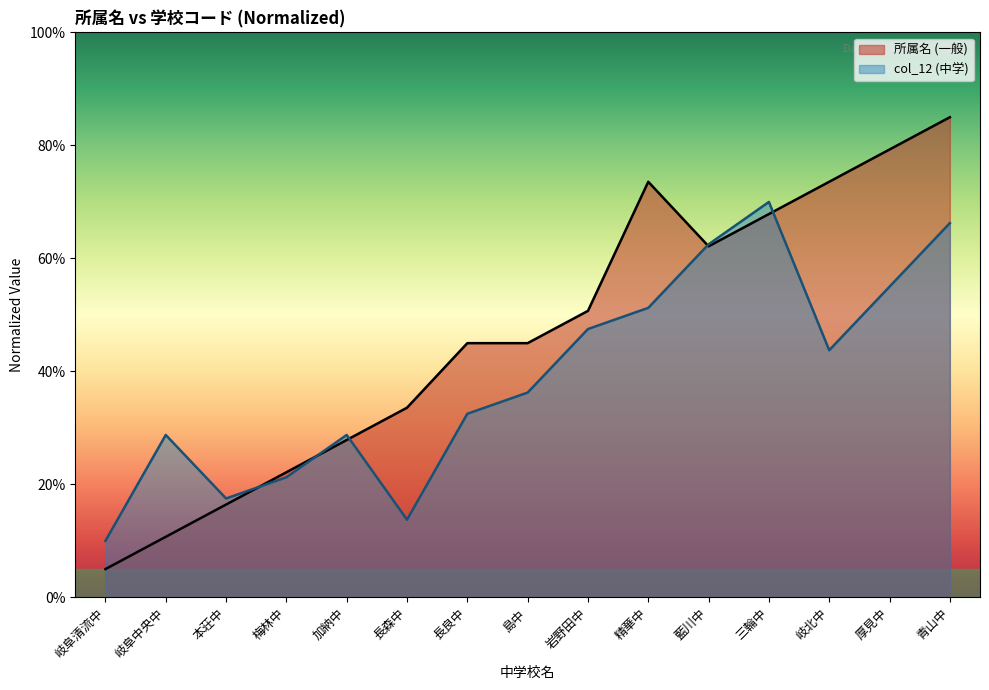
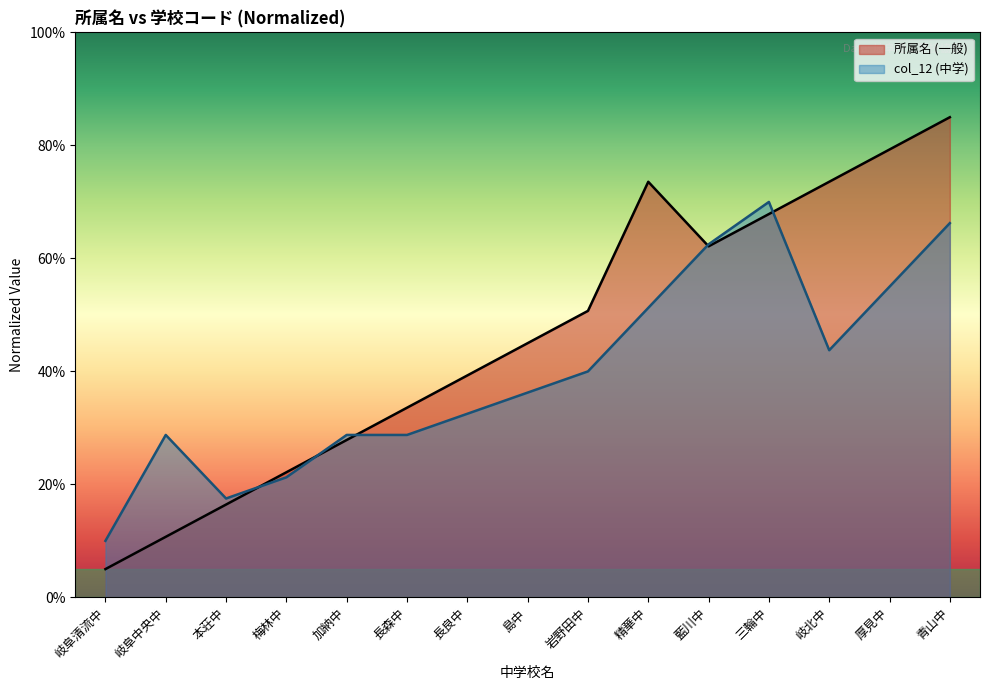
  {
    "所属名 (一般)": {
      "岐阜中央中": "11%",
      "本荘中": "16%",
      "梅林中": "22%",
      "加納中": "28%",
      "長森中": "34%",
-     "長良中": "45%",
+     "長良中": "39%",
      "島中": "45%",
      "岩野田中": "51%",
      "精華中": "74%",
      "三輪中": "68%",
      "岐北中": "74%",
      "厚見中": "79%",
      "青山中": "85%"
    },
    "col_12 (中学)": {
      "岐阜清流中": "10%",
      "岐阜中央中": "29%",
      "本荘中": "18%",
      "梅林中": "21%",
      "加納中": "29%",
-     "長森中": "14%",
+     "長森中": "29%",
      "長良中": "33%",
      "島中": "36%",
-     "岩野田中": "48%",
+     "岩野田中": "40%",
      "精華中": "51%",
      "三輪中": "70%",
      "岐北中": "44%",
      "厚見中": "55%",
      "青山中": "66%"
    }
  }
